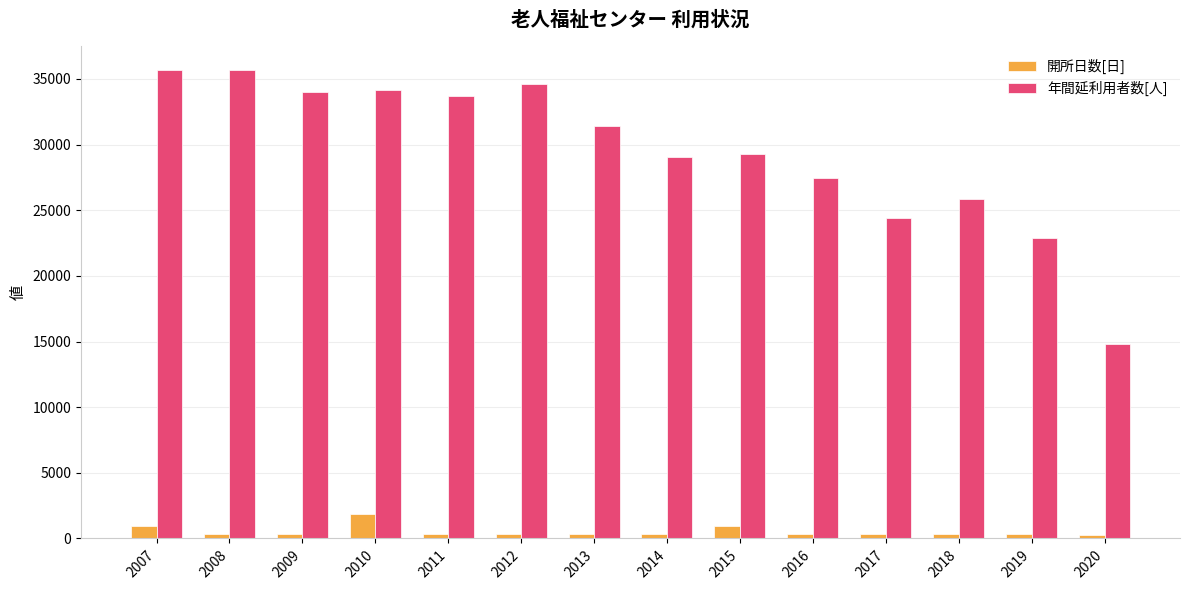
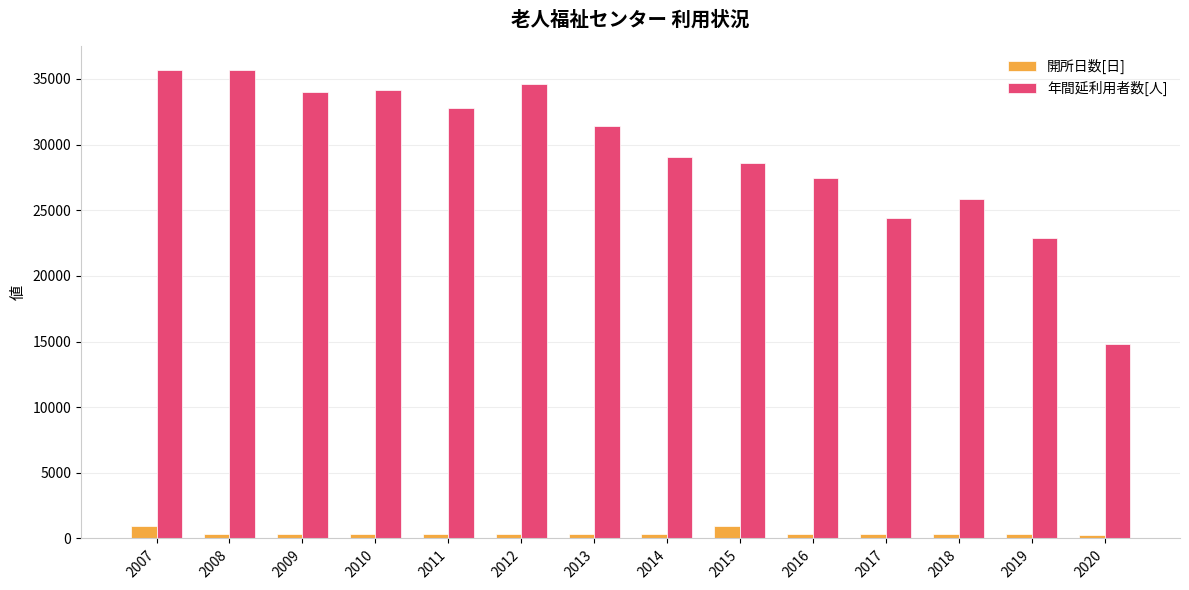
  {
    "開所日数[日]": {
      "2007": 900,
      "2008": 300,
      "2009": 300,
-     "2010": 1900,
+     "2010": 300,
      "2011": 300,
      "2012": 300,
      "2013": 300,
      "2014": 300,
      "2015": 900,
      "2016": 300,
      "2017": 300,
      "2018": 300,
      "2019": 300,
      "2020": 300
    },
    "年間延利用者数[人]": {
      "2007": 35700,
      "2008": 35700,
      "2009": 34000,
      "2010": 34100,
-     "2011": 33700,
+     "2011": 32800,
      "2012": 34600,
      "2013": 31400,
      "2014": 29000,
-     "2015": 29300,
+     "2015": 28600,
      "2016": 27500,
      "2017": 24400,
      "2018": 25900,
      "2019": 22900,
      "2020": 14800
    }
  }
